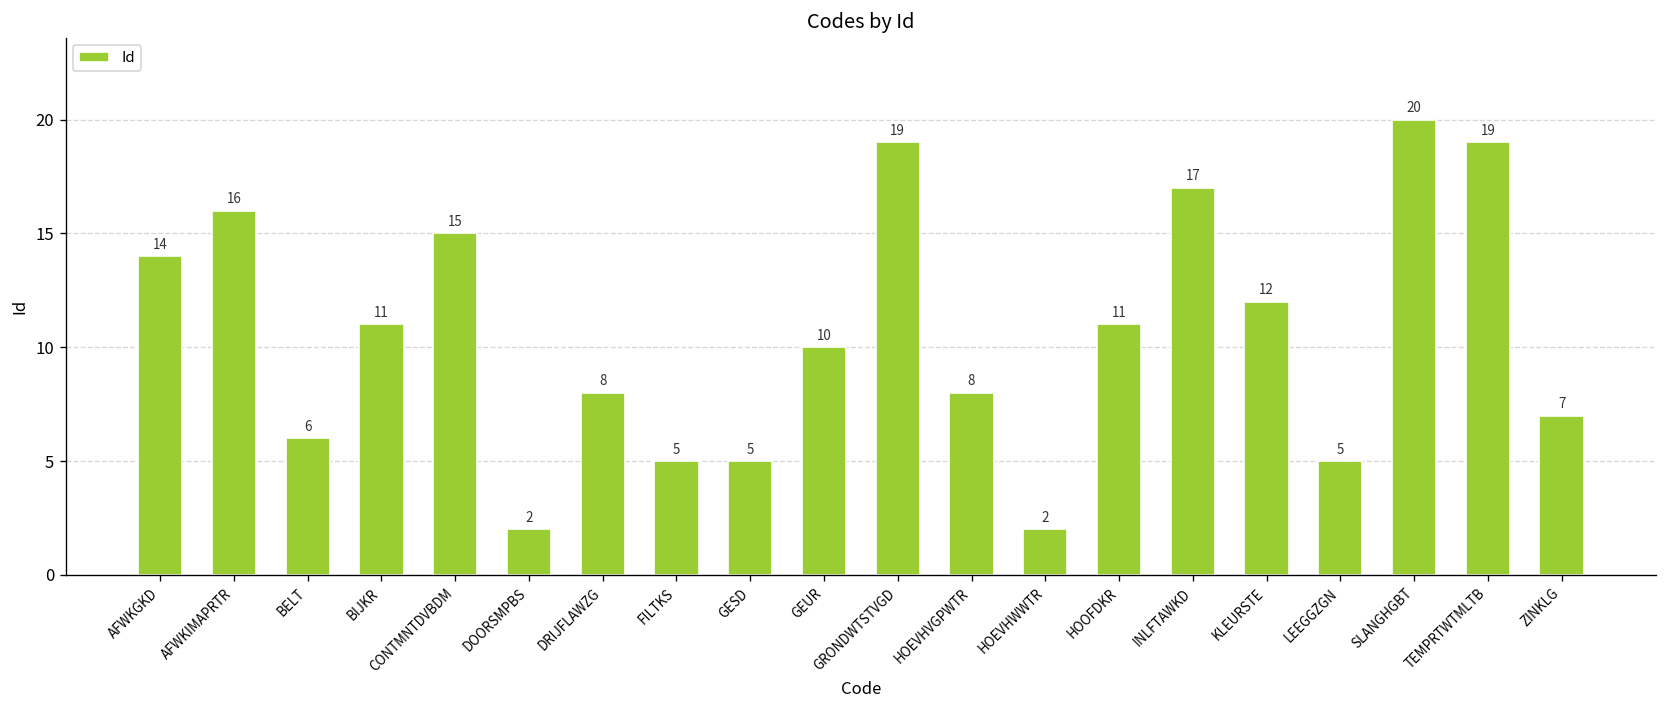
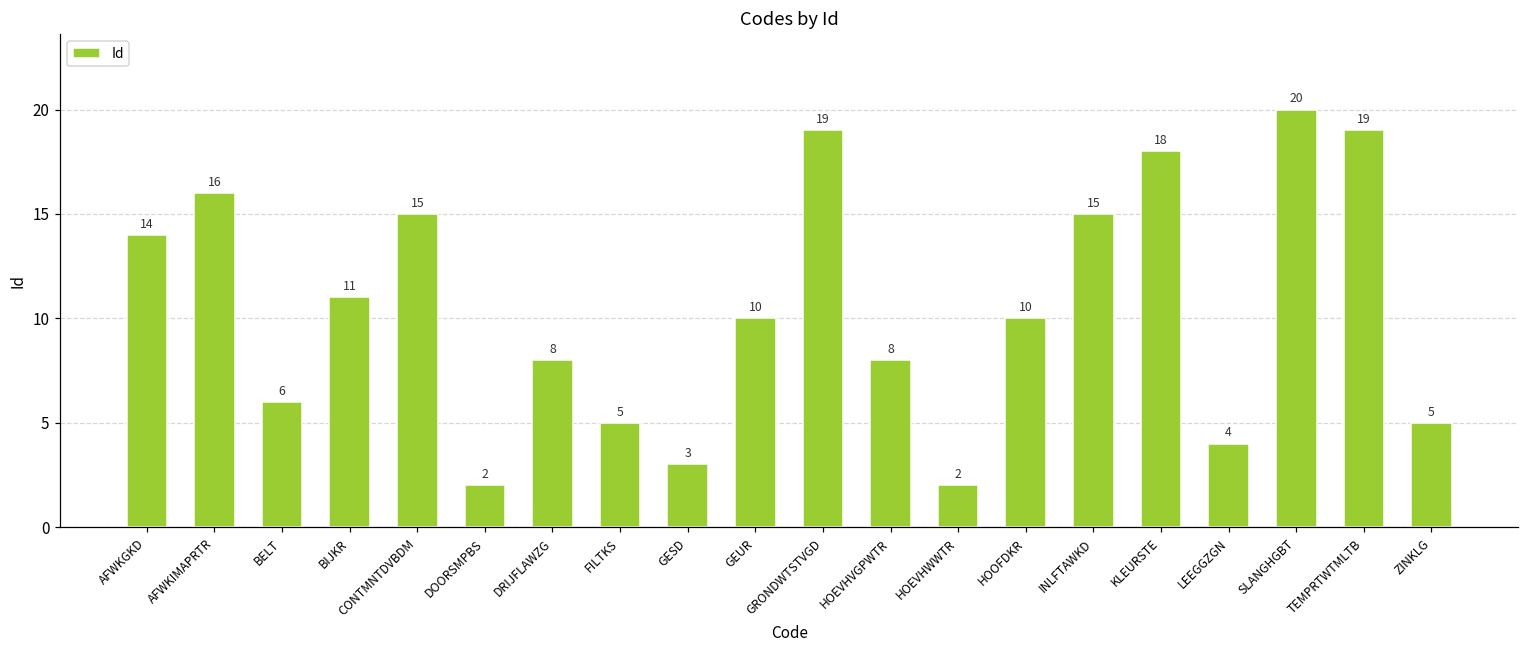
  {
    "AFWKGKD": 14,
    "AFWKIMAPRTR": 16,
    "BELT": 6,
    "BIJKR": 11,
    "CONTMNTDVBDM": 15,
    "DOORSMPBS": 2,
    "DRIJFLAWZG": 8,
    "FILTKS": 5,
-   "GESD": 5,
+   "GESD": 3,
    "GEUR": 10,
    "GRONDWTSTVGD": 19,
    "HOEVHVGPWTR": 8,
    "HOEVHWWTR": 2,
-   "HOOFDKR": 11,
-   "INLFTAWKD": 17,
-   "KLEURSTE": 12,
-   "LEEGGZGN": 5,
+   "HOOFDKR": 10,
+   "INLFTAWKD": 15,
+   "KLEURSTE": 18,
+   "LEEGGZGN": 4,
    "SLANGHGBT": 20,
    "TEMPRTWTMLTB": 19,
-   "ZINKLG": 7
+   "ZINKLG": 5
  }
